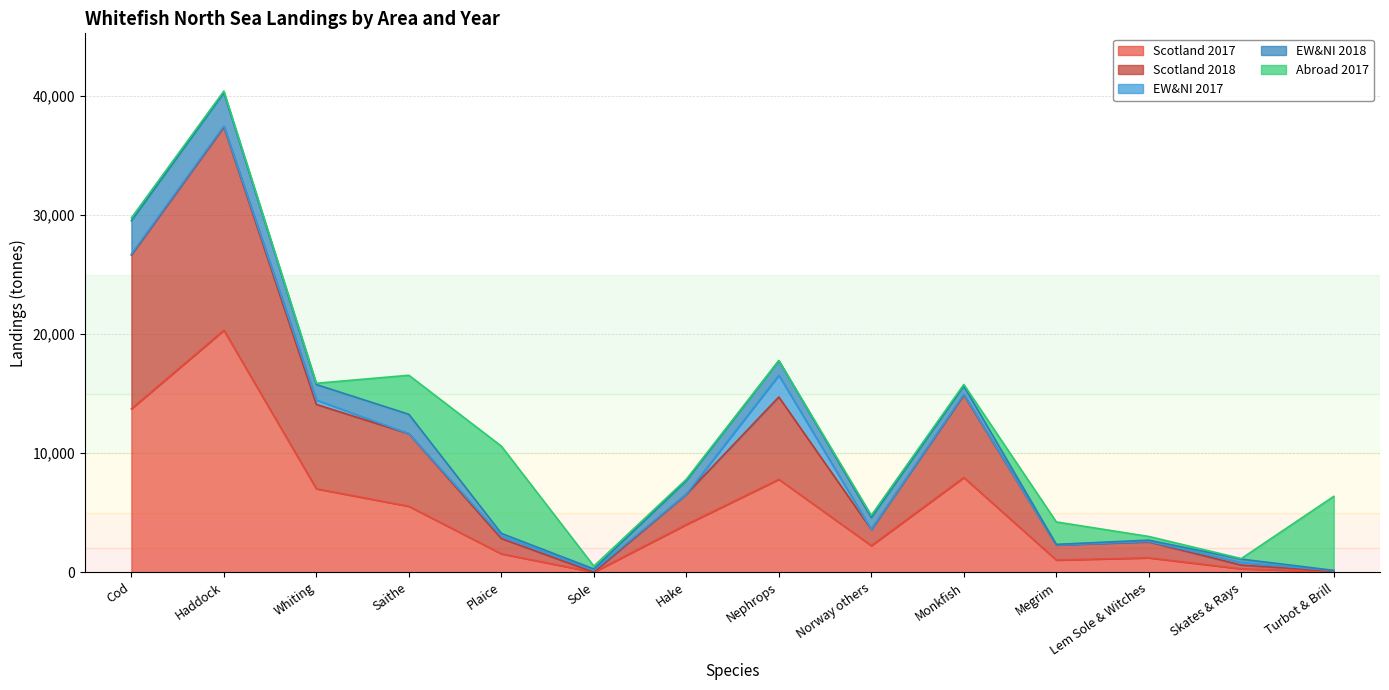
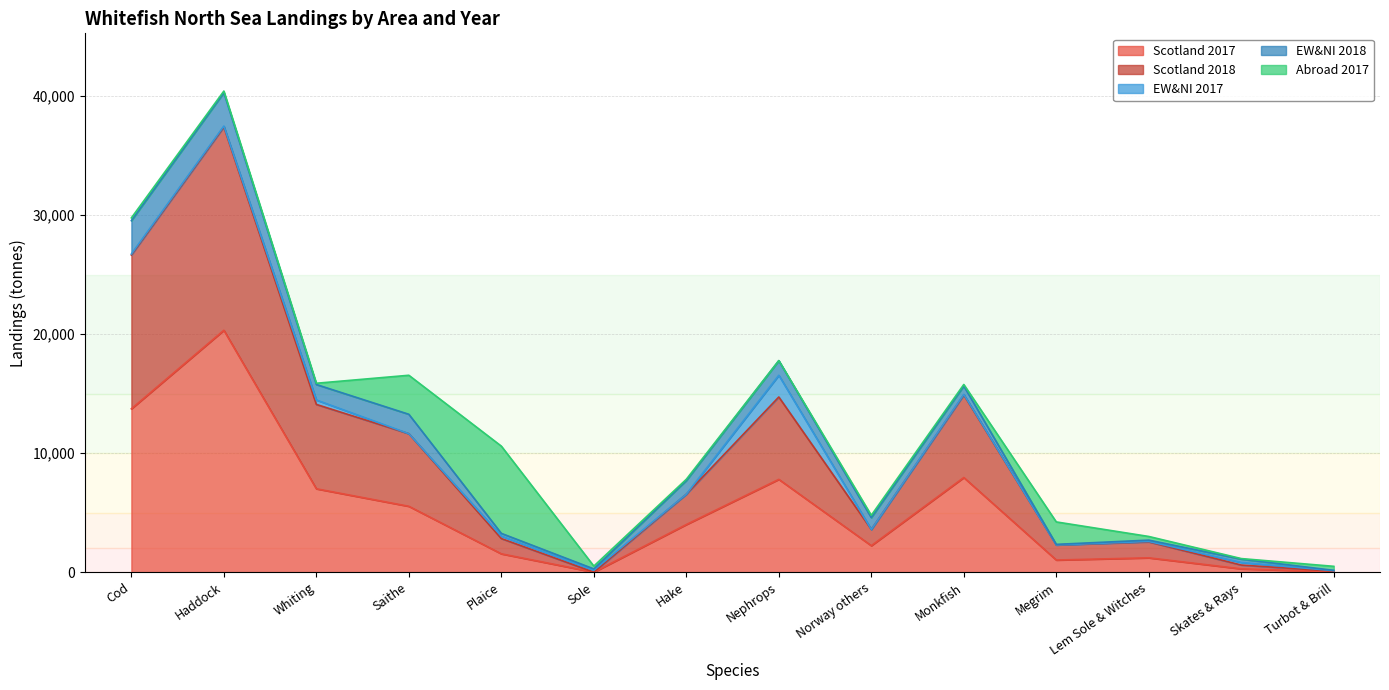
  {
    "Abroad 2017": {
      "Cod": "200",
      "Saithe": "3,300",
      "Plaice": "7,300",
      "Sole": "200",
      "Megrim": "1,900",
      "Lem Sole & Witches": "300",
-     "Turbot & Brill": "6,200"
+     "Turbot & Brill": "300"
    }
  }
